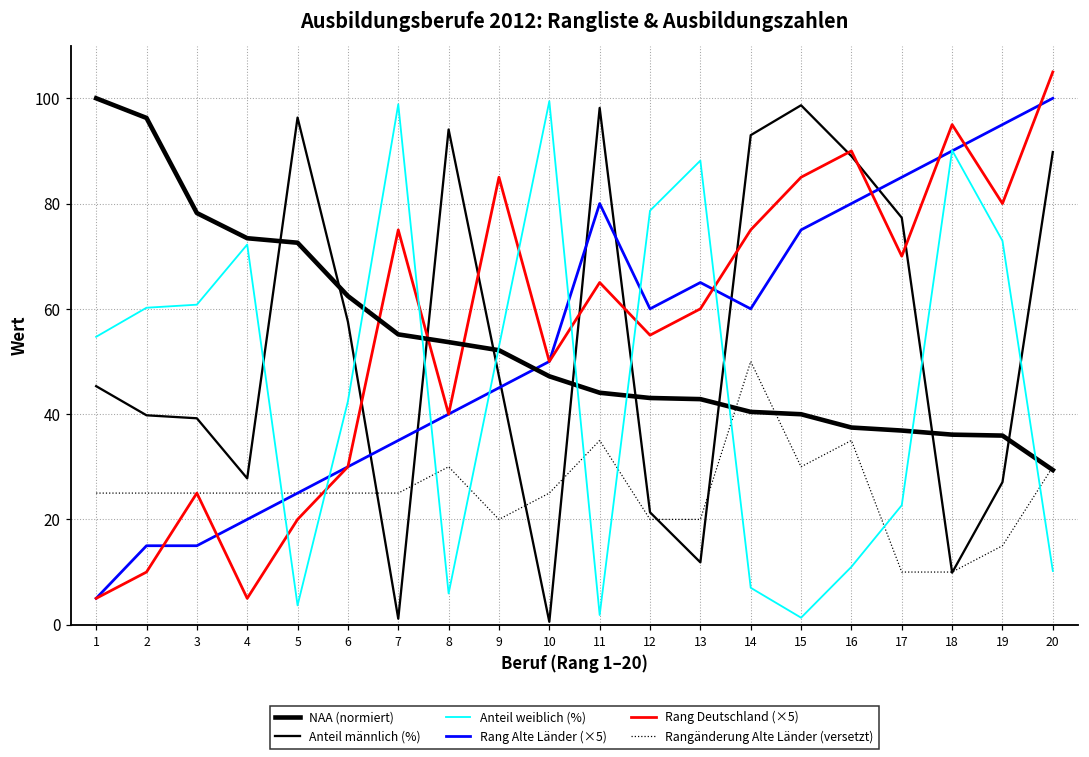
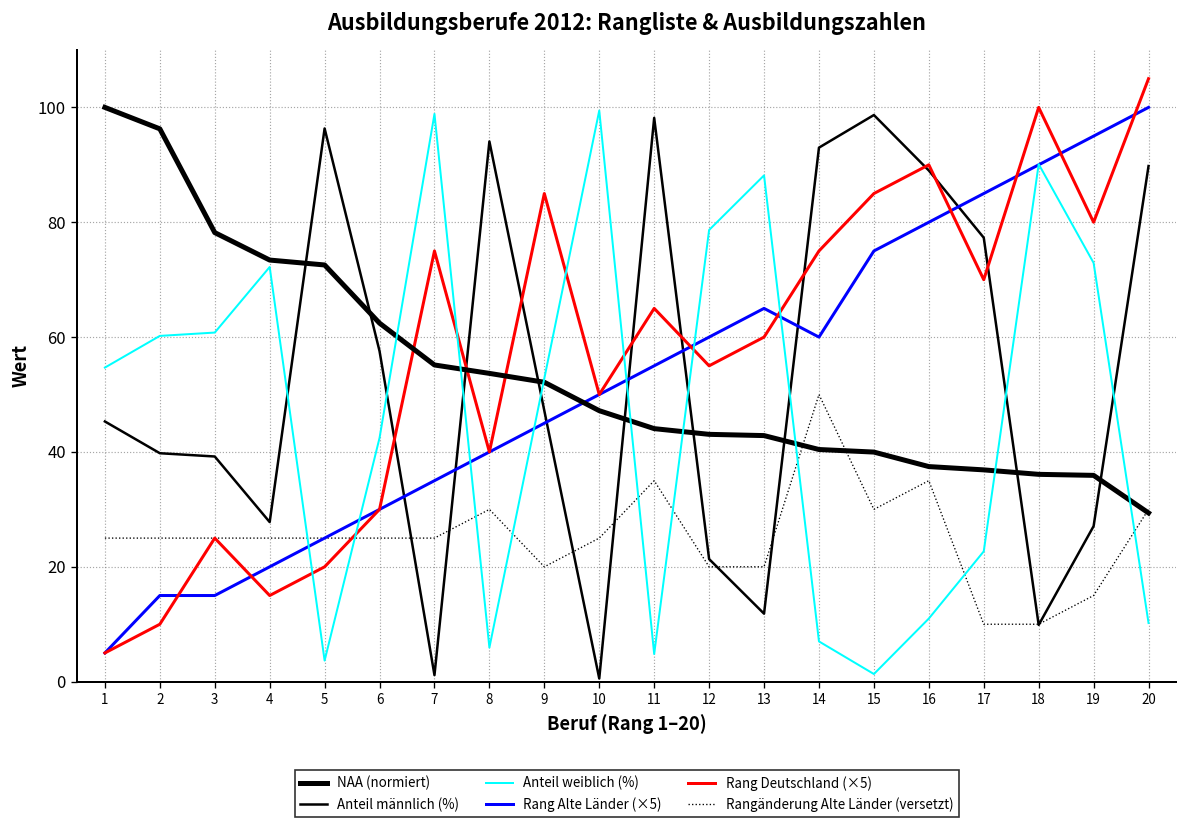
  {
    "Anteil weiblich (%)": {
      "1": 55,
      "2": 60,
      "3": 61,
      "4": 72,
      "5": 4,
      "6": 42,
      "7": 99,
      "8": 6,
      "9": 53,
      "10": 99,
-     "11": 2,
+     "11": 5,
      "12": 79,
      "13": 88,
      "14": 7,
      "15": 1,
      "16": 11,
      "17": 23,
      "19": 73,
      "20": 10
    },
    "Rang Alte Länder (×5)": {
      "2": 15,
      "3": 15,
      "4": 20,
      "7": 35,
      "9": 45,
-     "11": 80,
+     "11": 55,
      "12": 60,
      "13": 65,
      "14": 60,
      "15": 75,
      "16": 80,
      "17": 85,
      "19": 95,
      "20": 100
    },
    "Rang Deutschland (×5)": {
      "2": 10,
-     "4": 5,
+     "4": 15,
      "5": 20,
      "7": 75,
      "9": 85,
      "11": 65,
      "12": 55,
      "13": 60,
      "14": 75,
      "15": 85,
      "16": 90,
      "17": 70,
-     "18": 95,
+     "18": 100,
      "19": 80,
      "20": 105
    }
  }
